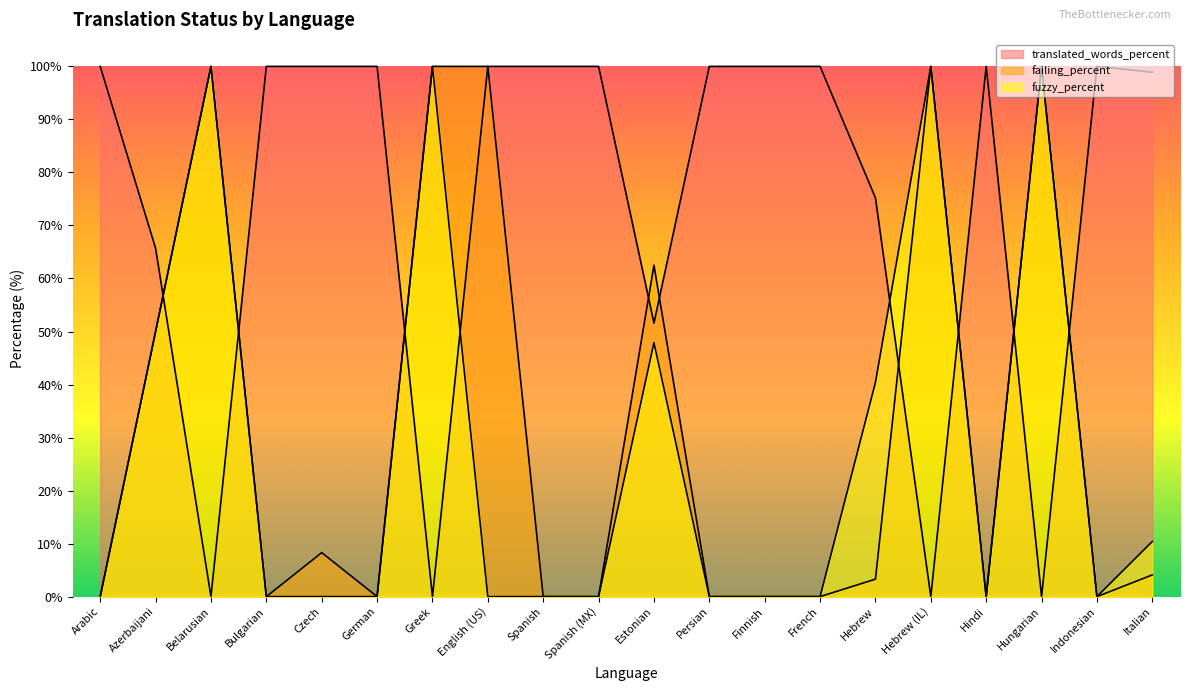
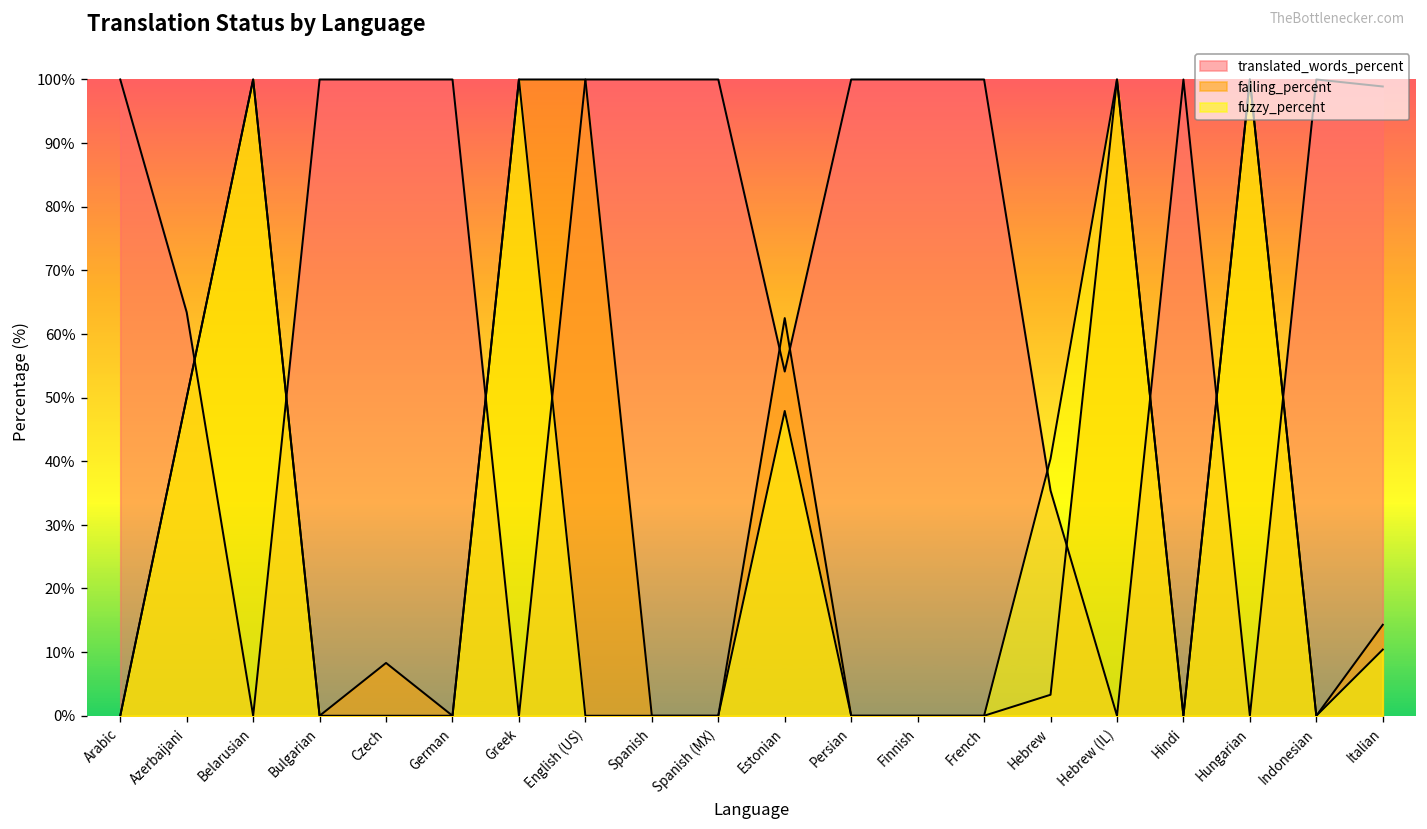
  {
    "translated_words_percent": {
      "Arabic": "100%",
-     "Azerbaijani": "66%",
+     "Azerbaijani": "63%",
      "Belarusian": "0%",
      "Bulgarian": "100%",
      "Czech": "100%",
      "German": "100%",
      "Greek": "0%",
      "Spanish": "100%",
      "Spanish (MX)": "100%",
-     "Estonian": "52%",
+     "Estonian": "54%",
      "Persian": "100%",
      "Finnish": "100%",
      "French": "100%",
-     "Hebrew": "75%",
+     "Hebrew": "35%",
      "Hebrew (IL)": "0%",
      "Hindi": "100%",
      "Hungarian": "0%"
    },
    "failing_percent": {
      "Czech": "8%",
      "Estonian": "63%",
      "Hebrew": "3%",
-     "Italian": "4%"
+     "Italian": "14%"
    },
    "fuzzy_percent": {
      "Czech": "0%",
      "English (US)": "0%",
      "Estonian": "48%",
      "Hebrew": "40%",
      "Italian": "10%"
    }
  }
